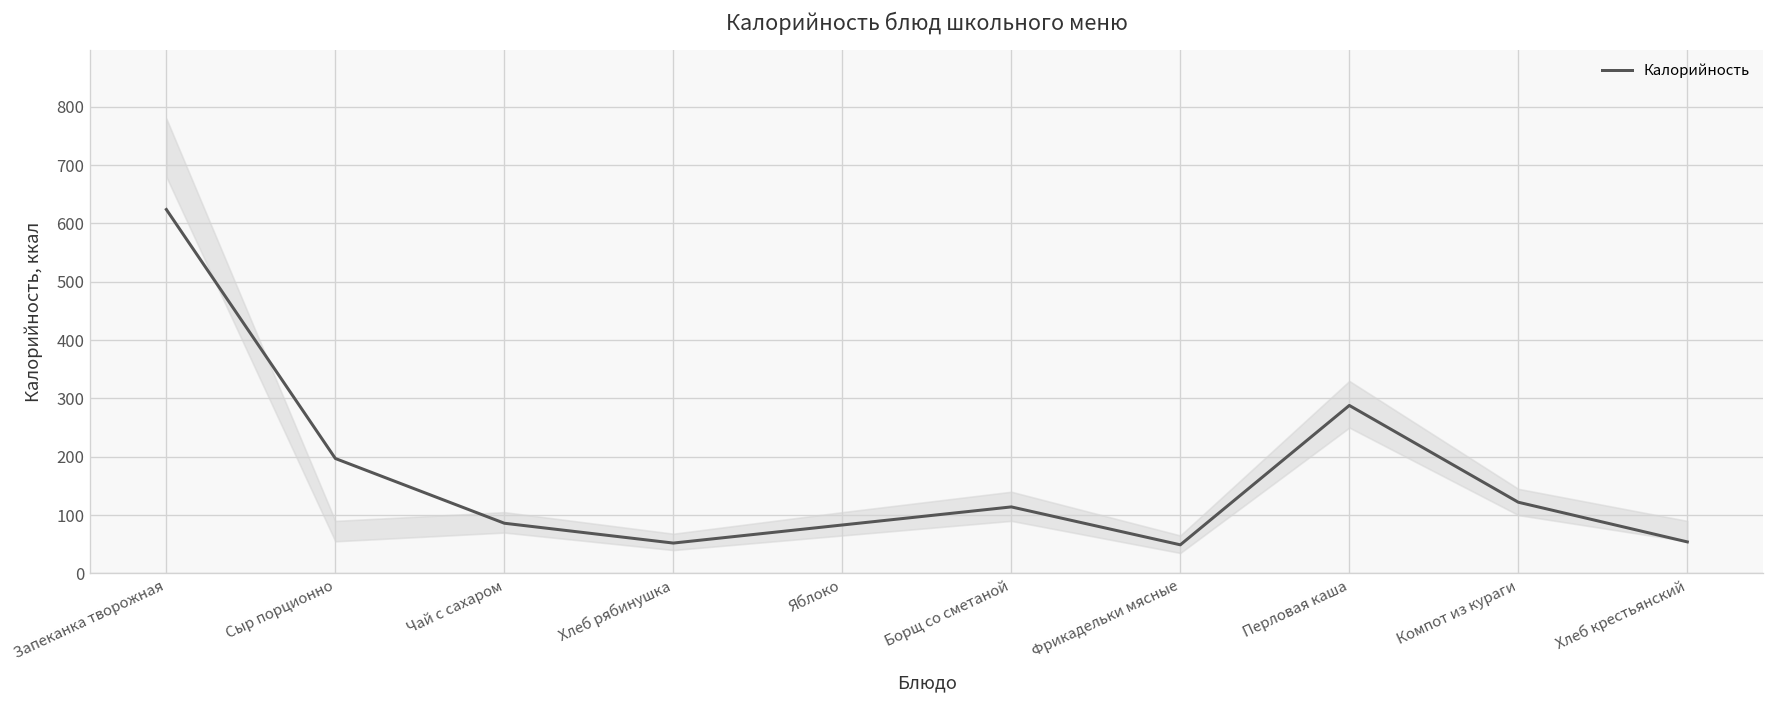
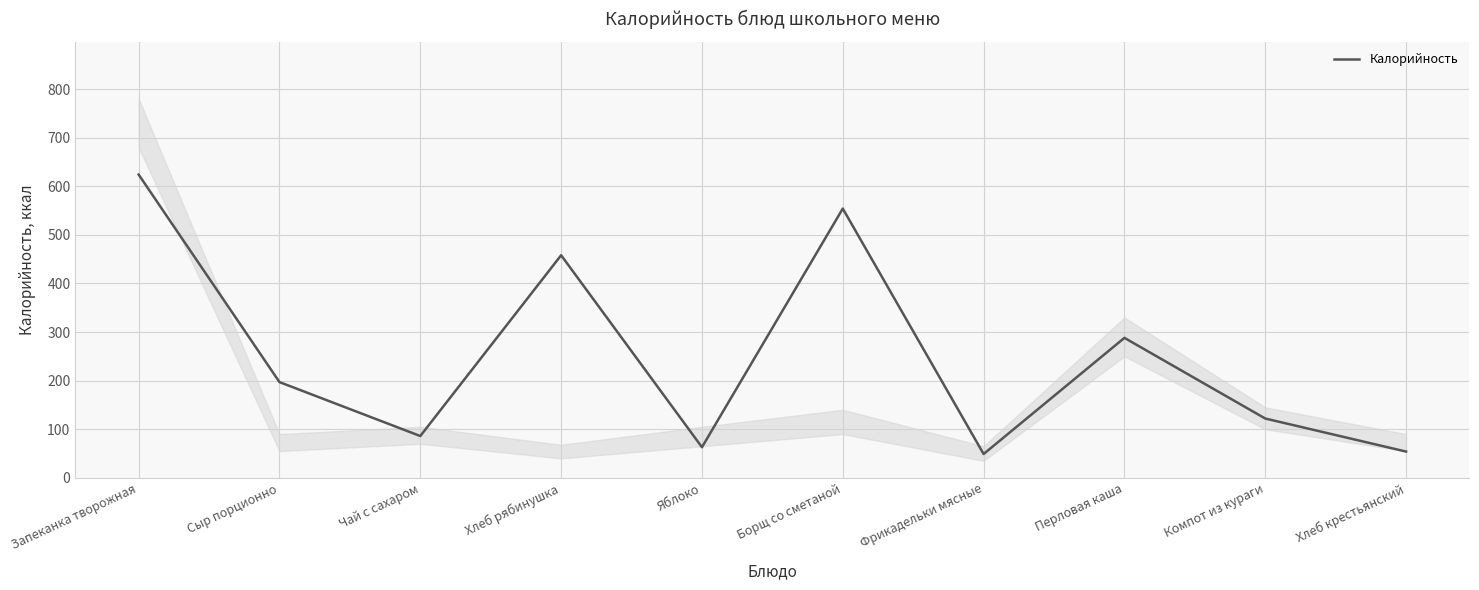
  {
    "Калорийность": {
      "Запеканка творожная": 620,
      "Сыр порционно": 200,
      "Чай с сахаром": 90,
-     "Хлеб рябинушка": 50,
-     "Яблоко": 80,
-     "Борщ со сметаной": 110,
+     "Хлеб рябинушка": 460,
+     "Яблоко": 60,
+     "Борщ со сметаной": 550,
      "Фрикадельки мясные": 50,
      "Перловая каша": 290,
      "Компот из кураги": 120,
      "Хлеб крестьянский": 50
    }
  }
